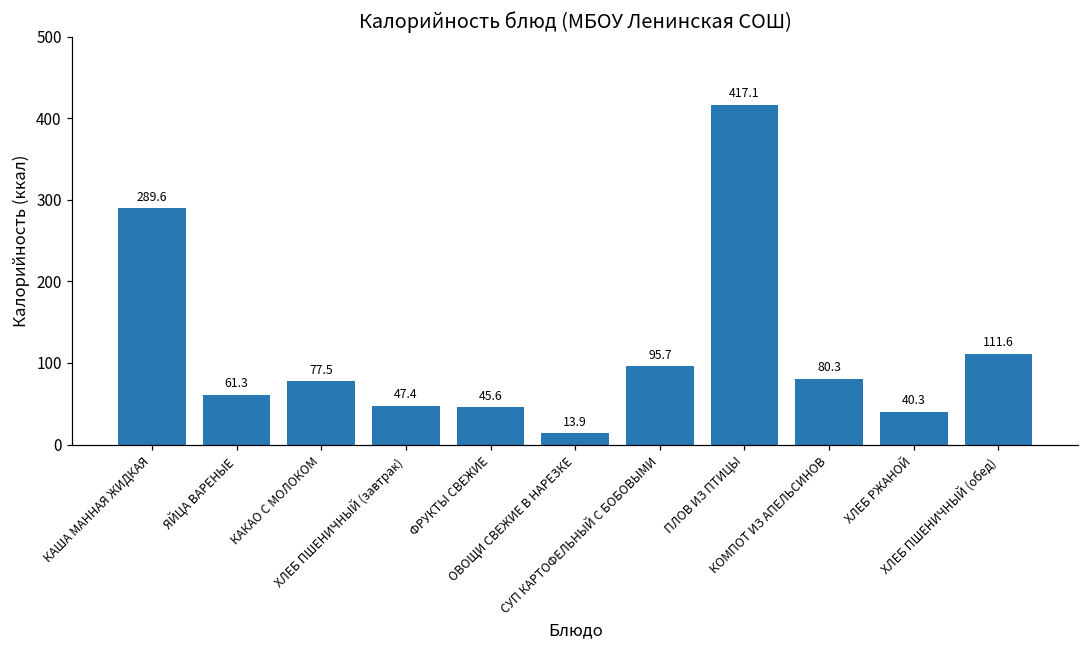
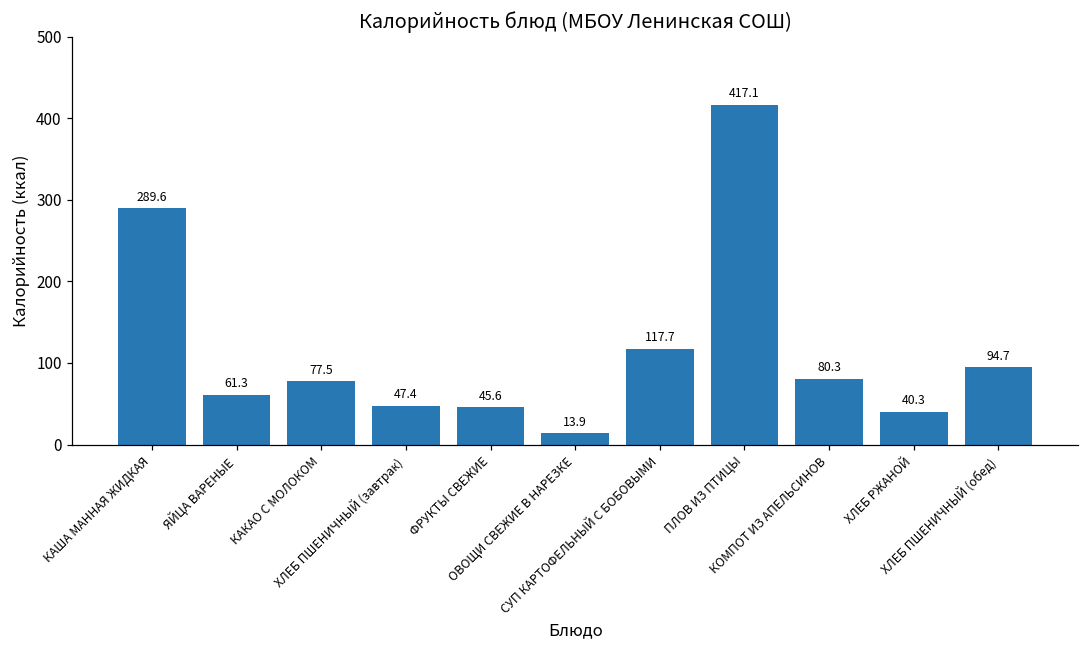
  {
    "КАША МАННАЯ ЖИДКАЯ": 289.6,
    "ЯЙЦА ВАРЕНЫЕ": 61.3,
    "КАКАО С МОЛОКОМ": 77.5,
    "ХЛЕБ ПШЕНИЧНЫЙ (завтрак)": 47.4,
    "ФРУКТЫ СВЕЖИЕ": 45.6,
    "ОВОЩИ СВЕЖИЕ В НАРЕЗКЕ": 13.9,
-   "СУП КАРТОФЕЛЬНЫЙ С БОБОВЫМИ": 95.7,
+   "СУП КАРТОФЕЛЬНЫЙ С БОБОВЫМИ": 117.7,
    "ПЛОВ ИЗ ПТИЦЫ": 417.1,
    "КОМПОТ ИЗ АПЕЛЬСИНОВ": 80.3,
    "ХЛЕБ РЖАНОЙ": 40.3,
-   "ХЛЕБ ПШЕНИЧНЫЙ (обед)": 111.6
+   "ХЛЕБ ПШЕНИЧНЫЙ (обед)": 94.7
  }
